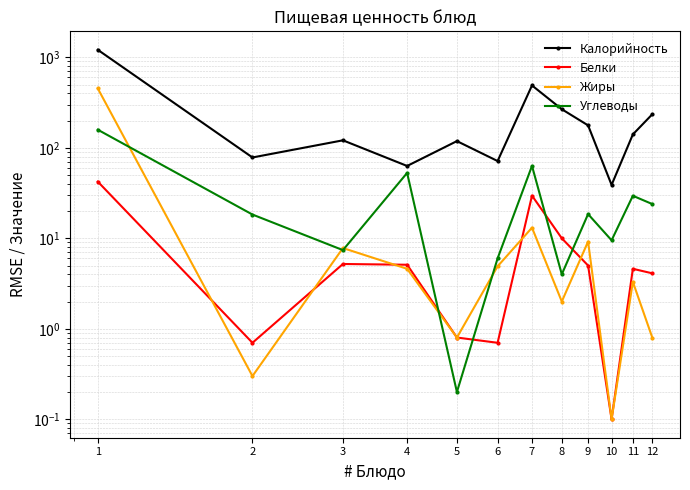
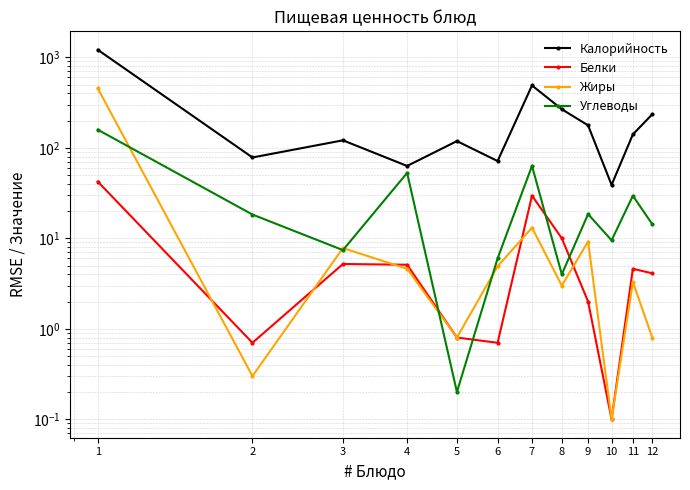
  {
    "Калорийность": {
      "1": 1200,
      "2": 80,
      "3": 120,
      "4": 60,
      "5": 120,
      "6": 70,
      "7": 500,
      "8": 270,
      "9": 180,
      "10": 39,
      "11": 140,
      "12": 230
    },
    "Белки": {
      "1": 40,
      "2": 0.7,
      "3": 5,
      "4": 5,
      "6": 0.7,
      "7": 30,
      "8": 10,
-     "9": 5,
+     "9": 2,
      "11": 5,
      "12": 4
    },
    "Жиры": {
      "1": 500,
      "2": 0.30,
      "4": 5,
      "6": 5,
      "7": 13,
-     "8": 2,
+     "8": 3,
      "9": 9,
      "11": 3.3,
      "12": 0.8
    },
    "Углеводы": {
      "1": 160,
      "2": 18,
      "4": 50,
      "5": 0.20,
      "6": 6,
      "7": 60,
      "8": 4,
      "9": 19,
      "10": 10,
      "11": 30,
-     "12": 24
+     "12": 14
    }
  }
